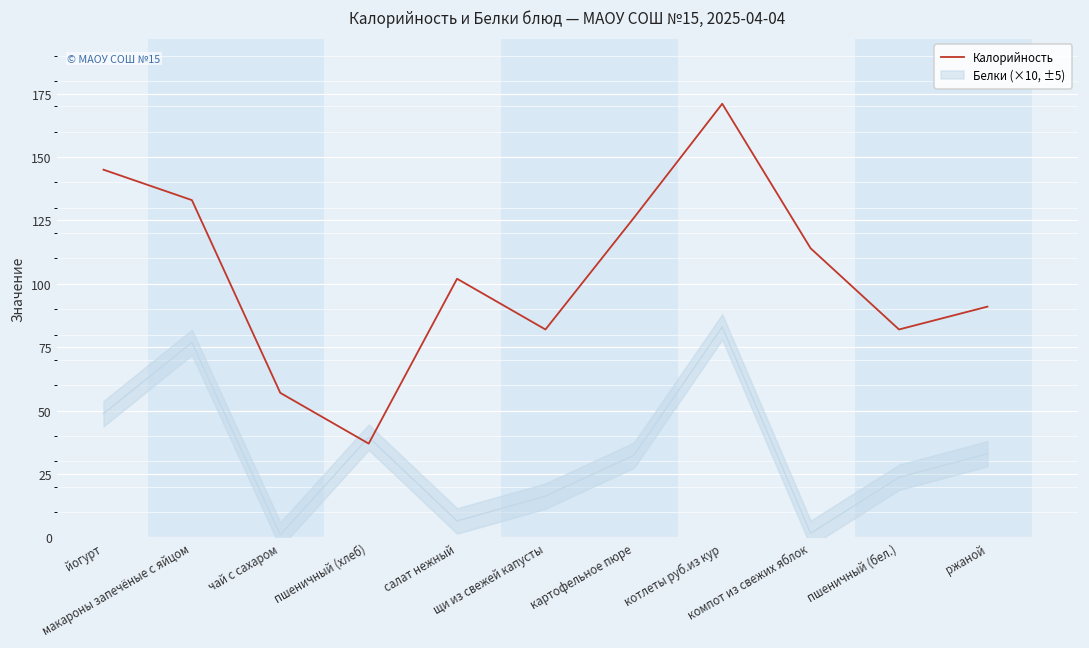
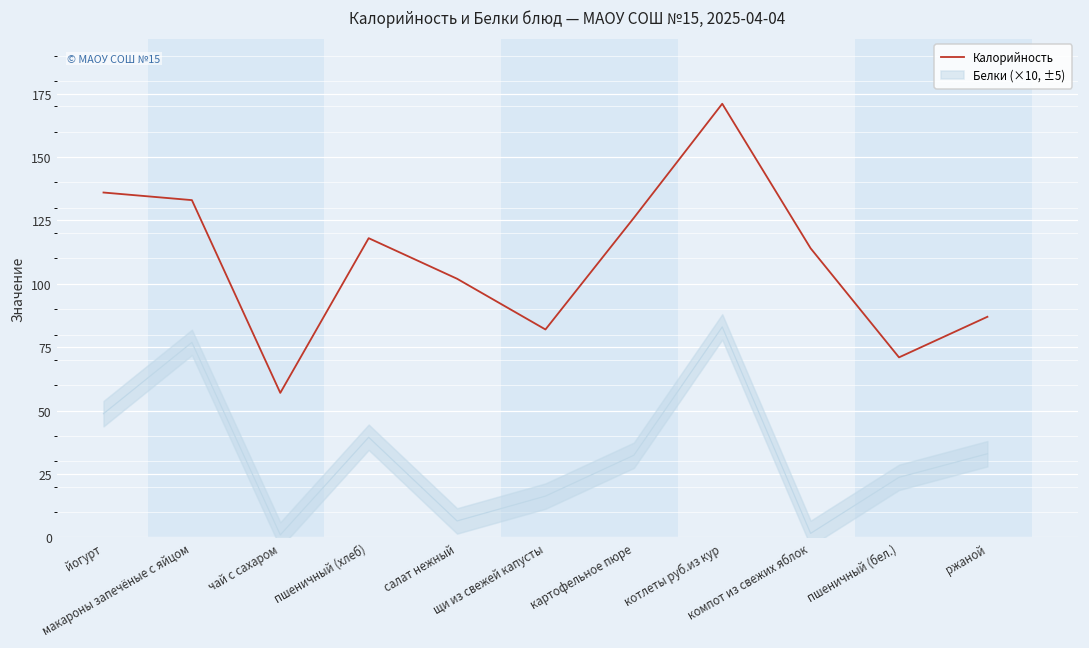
  {
    "Калорийность": {
-     "йогурт": 145,
+     "йогурт": 136,
      "макароны запечёные с яйцом": 133,
      "чай с сахаром": 57,
-     "пшеничный (хлеб)": 37,
+     "пшеничный (хлеб)": 118,
      "салат нежный": 102,
      "щи из свежей капусты": 82,
      "картофельное пюре": 126,
      "котлеты руб.из кур": 171,
      "компот из свежих яблок": 114,
-     "пшеничный (бел.)": 82,
-     "ржаной": 91
+     "пшеничный (бел.)": 71,
+     "ржаной": 87
    }
  }
